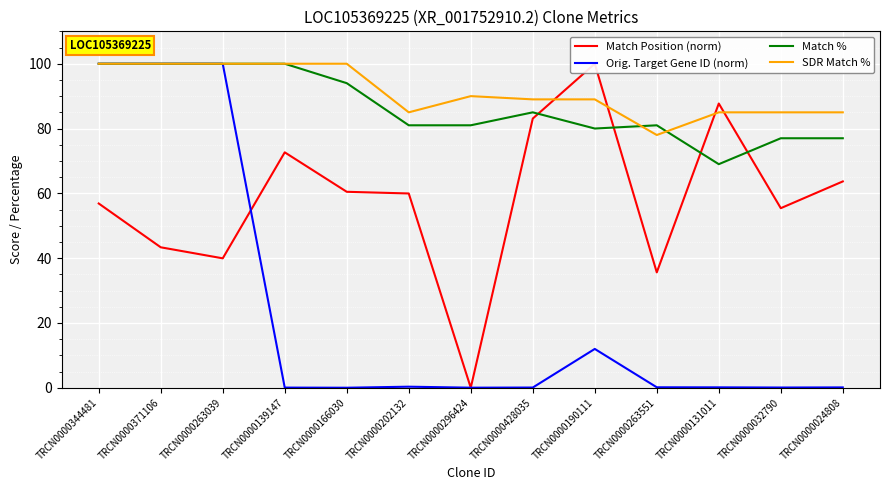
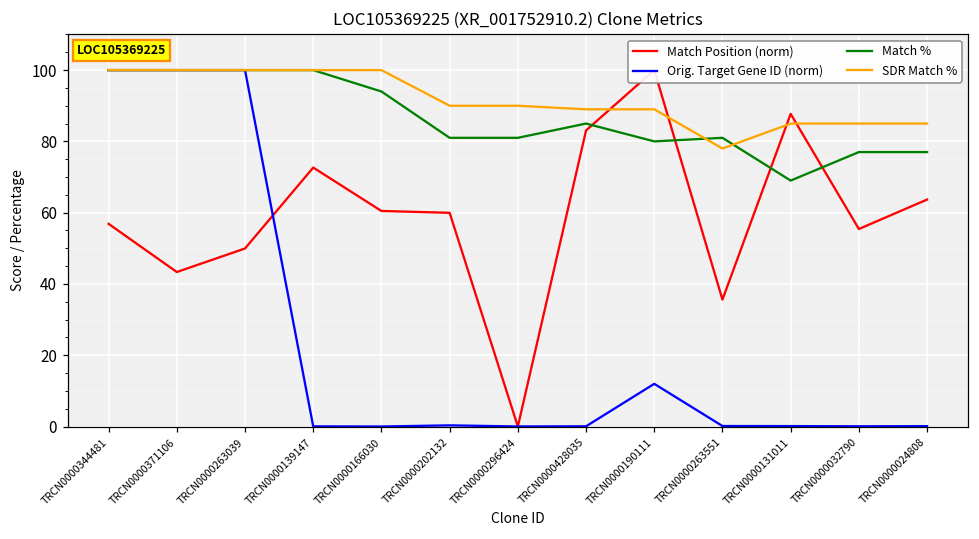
  {
    "Match Position (norm)": {
      "TRCN0000344481": 57,
      "TRCN0000371106": 43,
-     "TRCN0000263039": 40,
+     "TRCN0000263039": 50,
      "TRCN0000139147": 73,
      "TRCN0000166030": 60,
      "TRCN0000202132": 60,
      "TRCN0000428035": 83,
      "TRCN0000263551": 36,
      "TRCN0000131011": 88,
      "TRCN0000032790": 55,
      "TRCN0000024808": 64
    },
    "Orig. Target Gene ID (norm)": {
      "TRCN0000139147": 0,
      "TRCN0000166030": 0,
      "TRCN0000202132": 0,
      "TRCN0000428035": 0,
      "TRCN0000190111": 12,
      "TRCN0000263551": 0,
      "TRCN0000131011": 0,
      "TRCN0000032790": 0,
      "TRCN0000024808": 0
    },
    "Match %": {
      "TRCN0000166030": 94,
      "TRCN0000202132": 81,
      "TRCN0000296424": 81,
      "TRCN0000428035": 85,
      "TRCN0000190111": 80,
      "TRCN0000263551": 81,
      "TRCN0000131011": 69,
      "TRCN0000032790": 77,
      "TRCN0000024808": 77
    },
    "SDR Match %": {
      "TRCN0000166030": 100,
-     "TRCN0000202132": 85,
+     "TRCN0000202132": 90,
      "TRCN0000296424": 90,
      "TRCN0000428035": 89,
      "TRCN0000190111": 89,
      "TRCN0000263551": 78,
      "TRCN0000131011": 85,
      "TRCN0000032790": 85,
      "TRCN0000024808": 85
    }
  }
